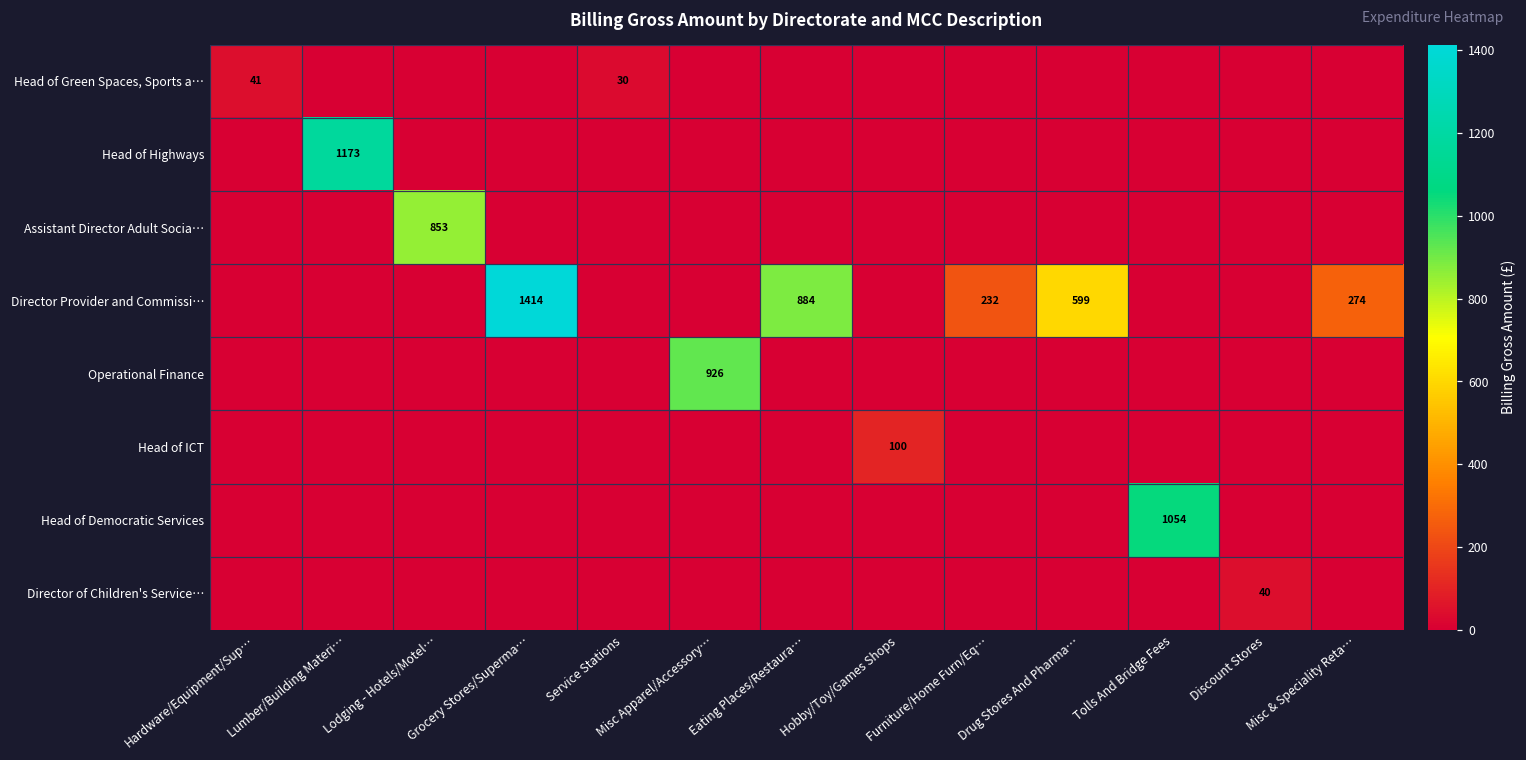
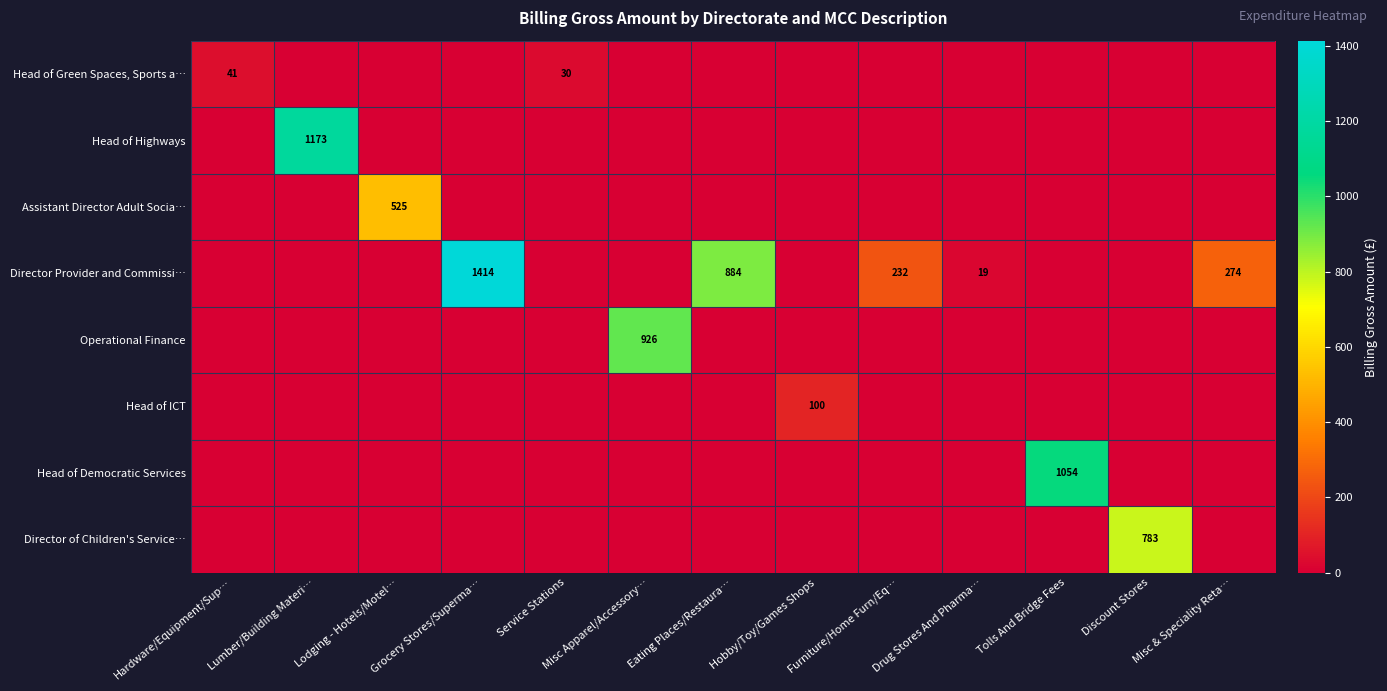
  {
    "Head of Green Spaces, Sports a…": {
      "Hardware/Equipment/Sup…": 41,
      "Service Stations": 30
    },
    "Head of Highways": {
      "Lumber/Building Materi…": 1173
    },
    "Assistant Director Adult Socia…": {
-     "Lodging - Hotels/Motel…": 853
+     "Lodging - Hotels/Motel…": 525
    },
    "Director Provider and Commissi…": {
      "Grocery Stores/Superma…": 1414,
      "Eating Places/Restaura…": 884,
      "Furniture/Home Furn/Eq…": 232,
-     "Drug Stores And Pharma…": 599,
+     "Drug Stores And Pharma…": 19,
      "Misc & Speciality Reta…": 274
    },
    "Operational Finance": {
      "Misc Apparel/Accessory…": 926
    },
    "Head of ICT": {
      "Hobby/Toy/Games Shops": 100
    },
    "Head of Democratic Services": {
      "Tolls And Bridge Fees": 1054
    },
    "Director of Children's Service…": {
-     "Discount Stores": 40
+     "Discount Stores": 783
    }
  }
